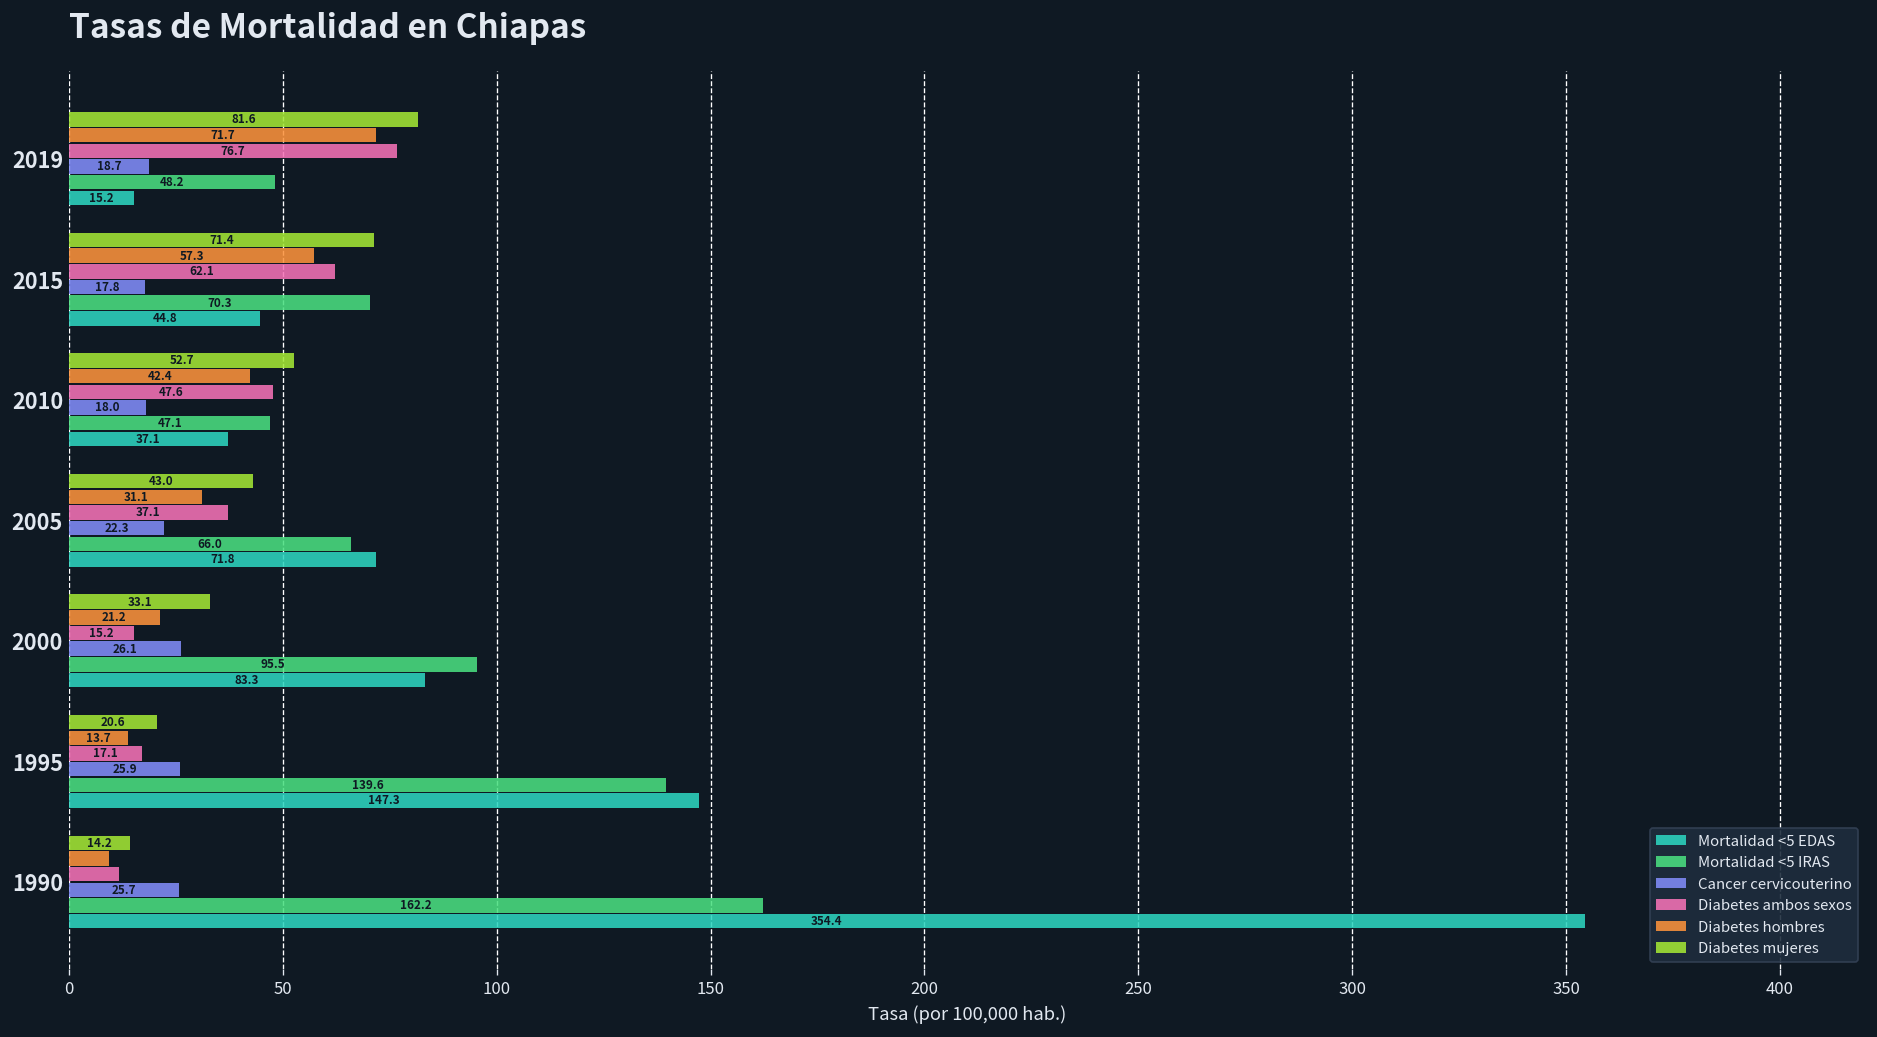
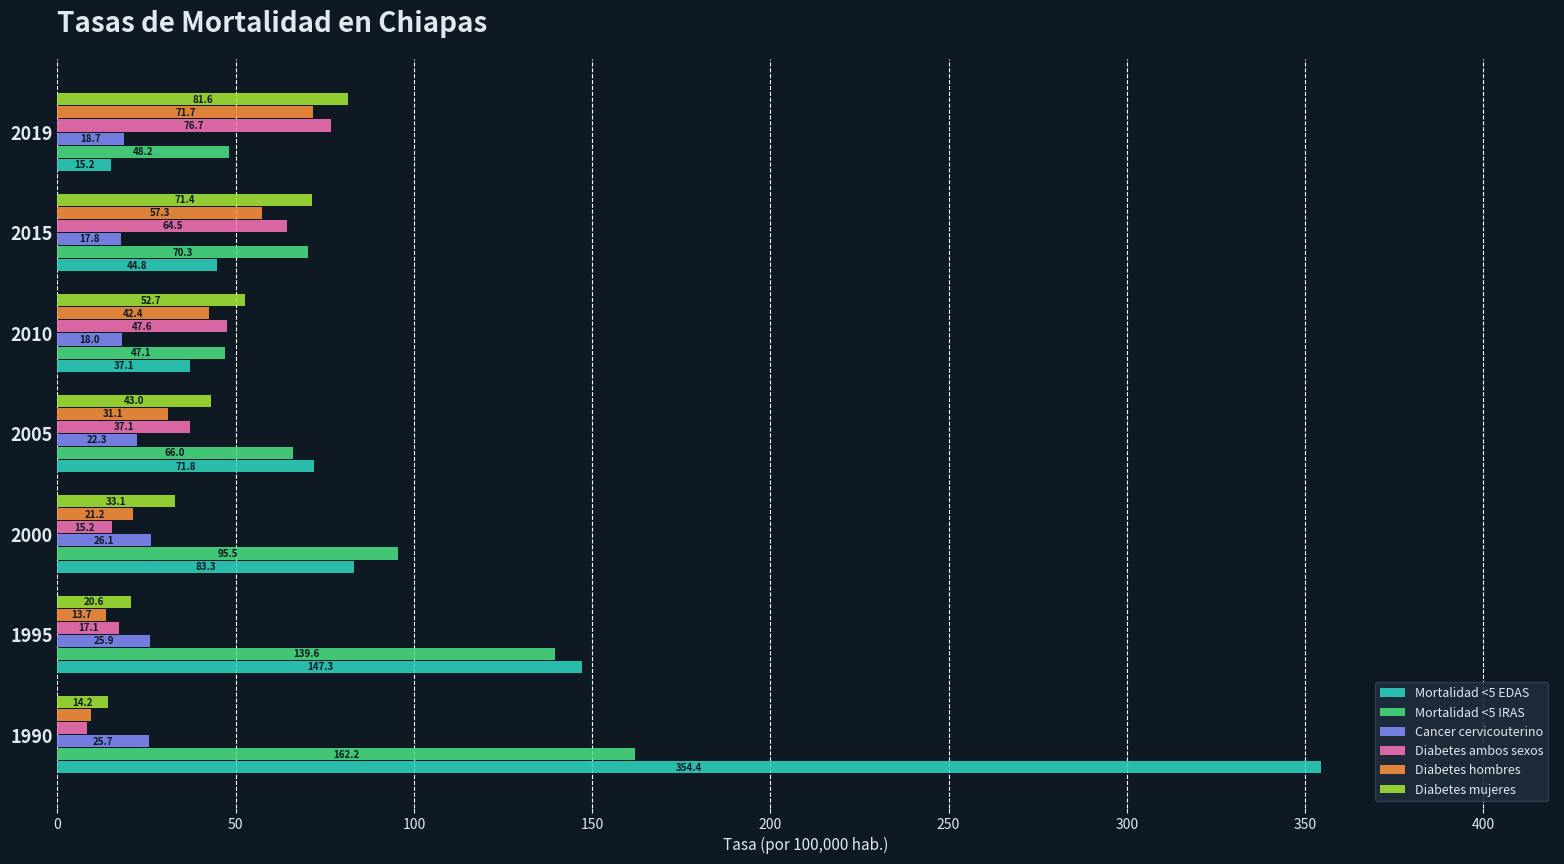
  {
    "Mortalidad <5 EDAS": {
      "2019": 15.2,
      "2015": 44.8,
      "2010": 37.1,
      "2005": 71.8,
      "2000": 83.3,
      "1995": 147.3,
      "1990": 354.4
    },
    "Mortalidad <5 IRAS": {
      "2019": 48.2,
      "2015": 70.3,
      "2010": 47.1,
      "2005": 66.0,
      "2000": 95.5,
      "1995": 139.6,
      "1990": 162.2
    },
    "Cancer cervicouterino": {
      "2019": 18.7,
      "2015": 17.8,
      "2010": 18.0,
      "2005": 22.3,
      "2000": 26.1,
      "1995": 25.9,
      "1990": 25.7
    },
    "Diabetes ambos sexos": {
      "2019": 76.7,
-     "2015": 62.1,
+     "2015": 64.5,
      "2010": 47.6,
      "2005": 37.1,
      "2000": 15.2,
      "1995": 17.1,
-     "1990": 12
+     "1990": 8
    },
    "Diabetes hombres": {
      "2019": 71.7,
      "2015": 57.3,
      "2010": 42.4,
      "2005": 31.1,
      "2000": 21.2,
      "1995": 13.7
    },
    "Diabetes mujeres": {
      "2019": 81.6,
      "2015": 71.4,
      "2010": 52.7,
      "2005": 43.0,
      "2000": 33.1,
      "1995": 20.6,
      "1990": 14.2
    }
  }
